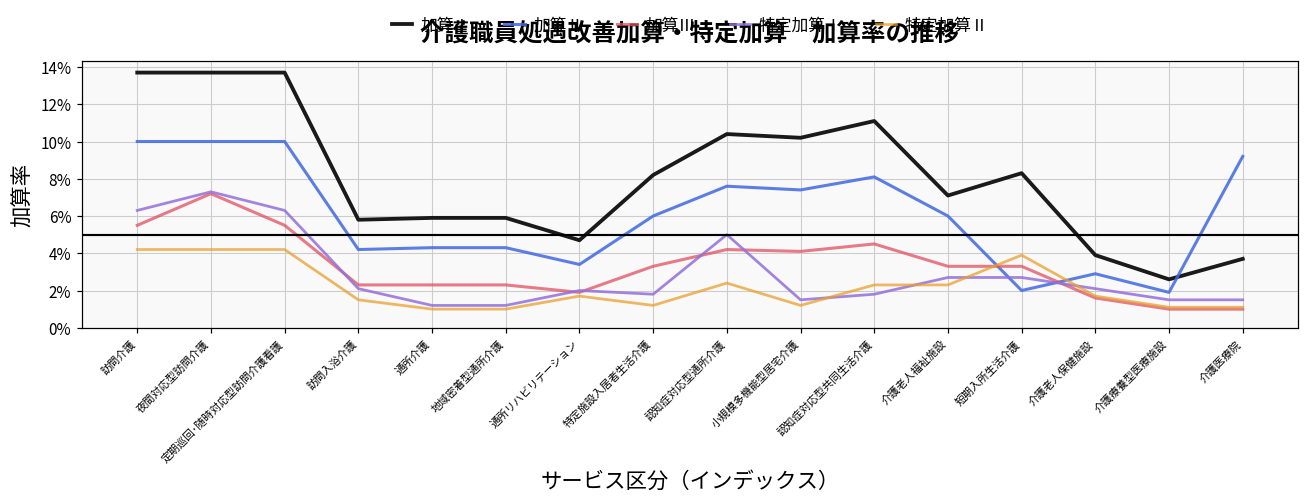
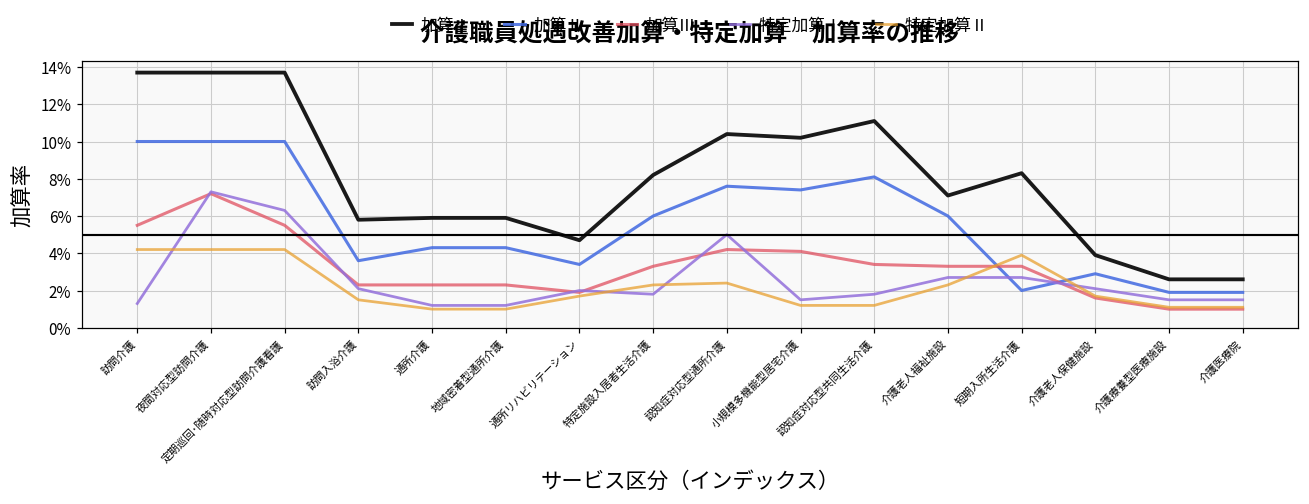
  {
    "加算Ⅰ": {
      "訪問介護": "13.7%",
      "夜間対応型訪問介護": "13.7%",
      "定期巡回･随時対応型訪問介護看護": "13.7%",
      "訪問入浴介護": "5.8%",
      "通所介護": "5.9%",
      "地域密着型通所介護": "5.9%",
      "通所リハビリテーション": "4.7%",
      "特定施設入居者生活介護": "8.2%",
      "認知症対応型通所介護": "10.4%",
      "小規模多機能型居宅介護": "10.2%",
      "認知症対応型共同生活介護": "11.1%",
      "介護老人福祉施設": "7.1%",
      "短期入所生活介護": "8.3%",
      "介護老人保健施設": "3.9%",
      "介護療養型医療施設": "2.6%",
-     "介護医療院": "3.7%"
+     "介護医療院": "2.6%"
    },
    "加算Ⅱ": {
      "訪問介護": "10.0%",
      "夜間対応型訪問介護": "10.0%",
      "定期巡回･随時対応型訪問介護看護": "10.0%",
-     "訪問入浴介護": "4.2%",
+     "訪問入浴介護": "3.6%",
      "通所介護": "4.3%",
      "地域密着型通所介護": "4.3%",
      "通所リハビリテーション": "3.4%",
      "特定施設入居者生活介護": "6.0%",
      "認知症対応型通所介護": "7.6%",
      "小規模多機能型居宅介護": "7.4%",
      "認知症対応型共同生活介護": "8.1%",
      "介護老人福祉施設": "6.0%",
      "短期入所生活介護": "2.0%",
      "介護老人保健施設": "2.9%",
      "介護療養型医療施設": "1.9%",
-     "介護医療院": "9.2%"
+     "介護医療院": "1.9%"
    },
    "加算Ⅲ": {
      "訪問介護": "5.5%",
      "定期巡回･随時対応型訪問介護看護": "5.5%",
      "訪問入浴介護": "2.3%",
      "通所介護": "2.3%",
      "地域密着型通所介護": "2.3%",
      "特定施設入居者生活介護": "3.3%",
      "認知症対応型通所介護": "4.2%",
      "小規模多機能型居宅介護": "4.1%",
-     "認知症対応型共同生活介護": "4.5%",
+     "認知症対応型共同生活介護": "3.4%",
      "介護老人福祉施設": "3.3%",
      "短期入所生活介護": "3.3%"
    },
    "特定加算Ⅰ": {
-     "訪問介護": "6.3%",
+     "訪問介護": "1.3%",
      "定期巡回･随時対応型訪問介護看護": "6.3%",
      "訪問入浴介護": "2.1%",
      "通所介護": "1.2%",
      "地域密着型通所介護": "1.2%",
      "特定施設入居者生活介護": "1.8%",
      "認知症対応型通所介護": "5.0%",
      "小規模多機能型居宅介護": "1.5%",
      "認知症対応型共同生活介護": "1.8%",
      "介護老人福祉施設": "2.7%",
      "短期入所生活介護": "2.7%",
      "介護老人保健施設": "2.1%",
      "介護療養型医療施設": "1.5%",
      "介護医療院": "1.5%"
    },
    "特定加算Ⅱ": {
      "訪問介護": "4.2%",
      "夜間対応型訪問介護": "4.2%",
      "定期巡回･随時対応型訪問介護看護": "4.2%",
      "訪問入浴介護": "1.5%",
      "通所介護": "1.0%",
      "地域密着型通所介護": "1.0%",
      "通所リハビリテーション": "1.7%",
-     "特定施設入居者生活介護": "1.2%",
+     "特定施設入居者生活介護": "2.3%",
      "認知症対応型通所介護": "2.4%",
      "小規模多機能型居宅介護": "1.2%",
-     "認知症対応型共同生活介護": "2.3%",
+     "認知症対応型共同生活介護": "1.2%",
      "介護老人福祉施設": "2.3%",
      "短期入所生活介護": "3.9%"
    }
  }
